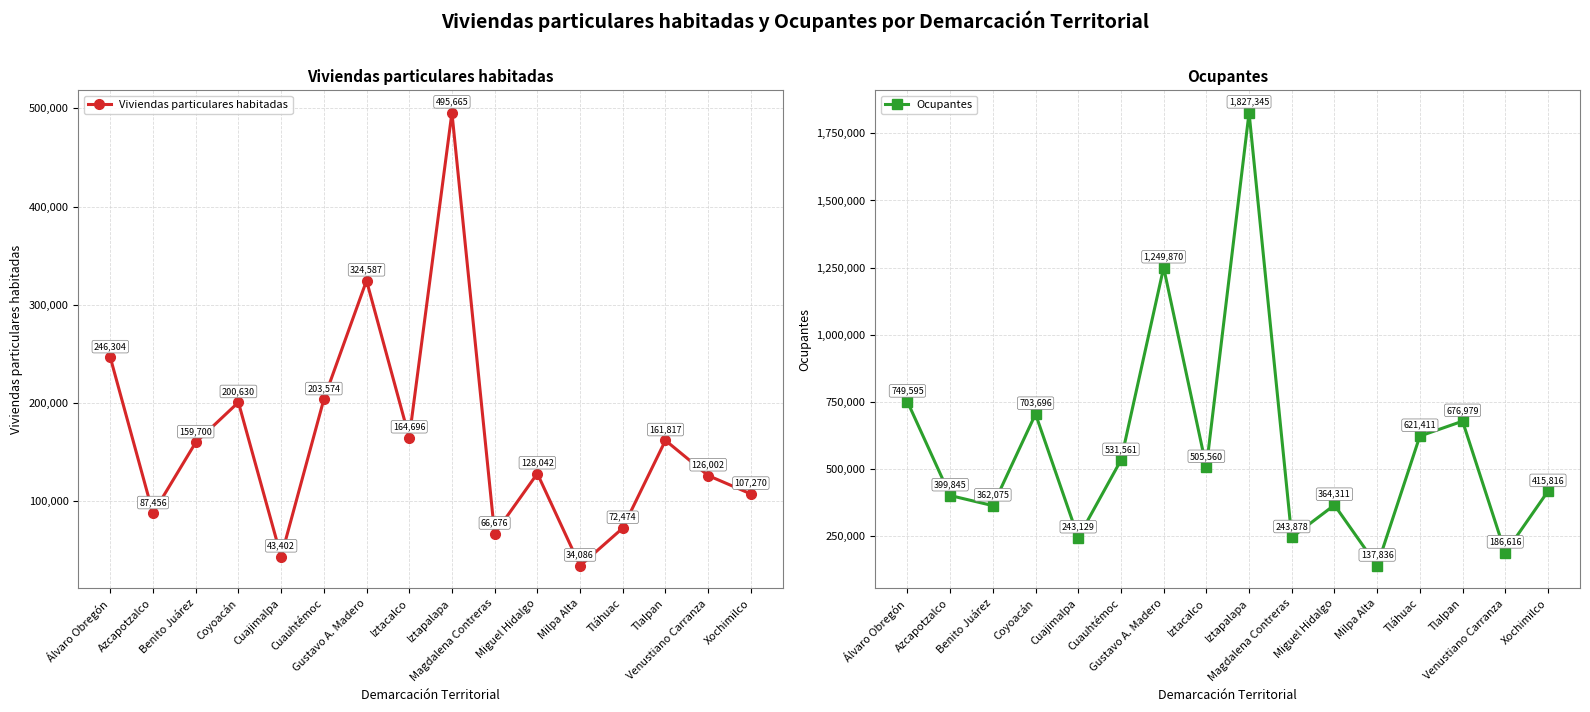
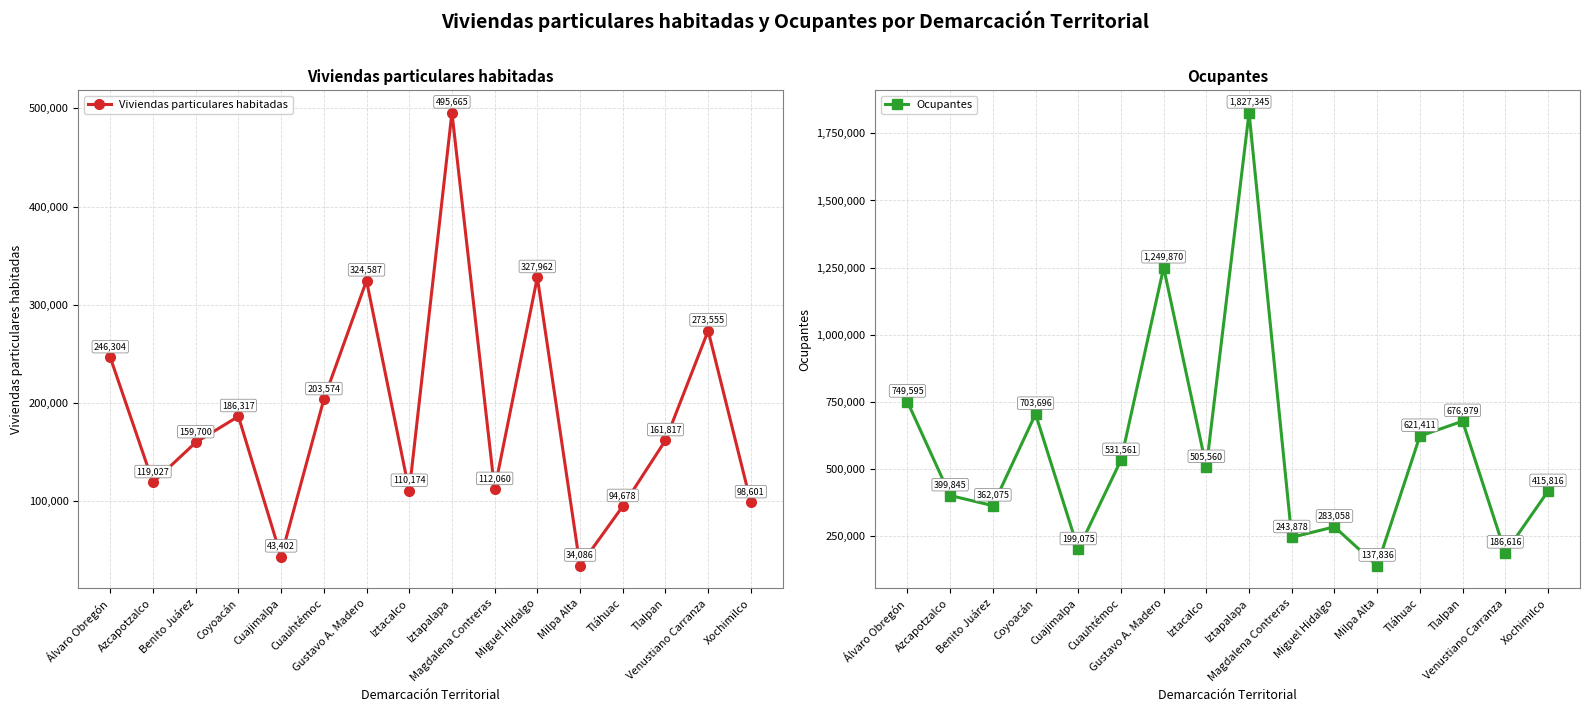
  {
    "Viviendas particulares habitadas": {
-     "Azcapotzalco": "87,456",
-     "Coyoacán": "200,630",
-     "Iztacalco": "164,696",
-     "Magdalena Contreras": "66,676",
-     "Miguel Hidalgo": "128,042",
-     "Tláhuac": "72,474",
-     "Venustiano Carranza": "126,002",
-     "Xochimilco": "107,270"
+     "Azcapotzalco": "119,027",
+     "Coyoacán": "186,317",
+     "Iztacalco": "110,174",
+     "Magdalena Contreras": "112,060",
+     "Miguel Hidalgo": "327,962",
+     "Tláhuac": "94,678",
+     "Venustiano Carranza": "273,555",
+     "Xochimilco": "98,601"
    },
    "Ocupantes": {
-     "Cuajimalpa": "243,129",
-     "Miguel Hidalgo": "364,311"
+     "Cuajimalpa": "199,075",
+     "Miguel Hidalgo": "283,058"
    }
  }
